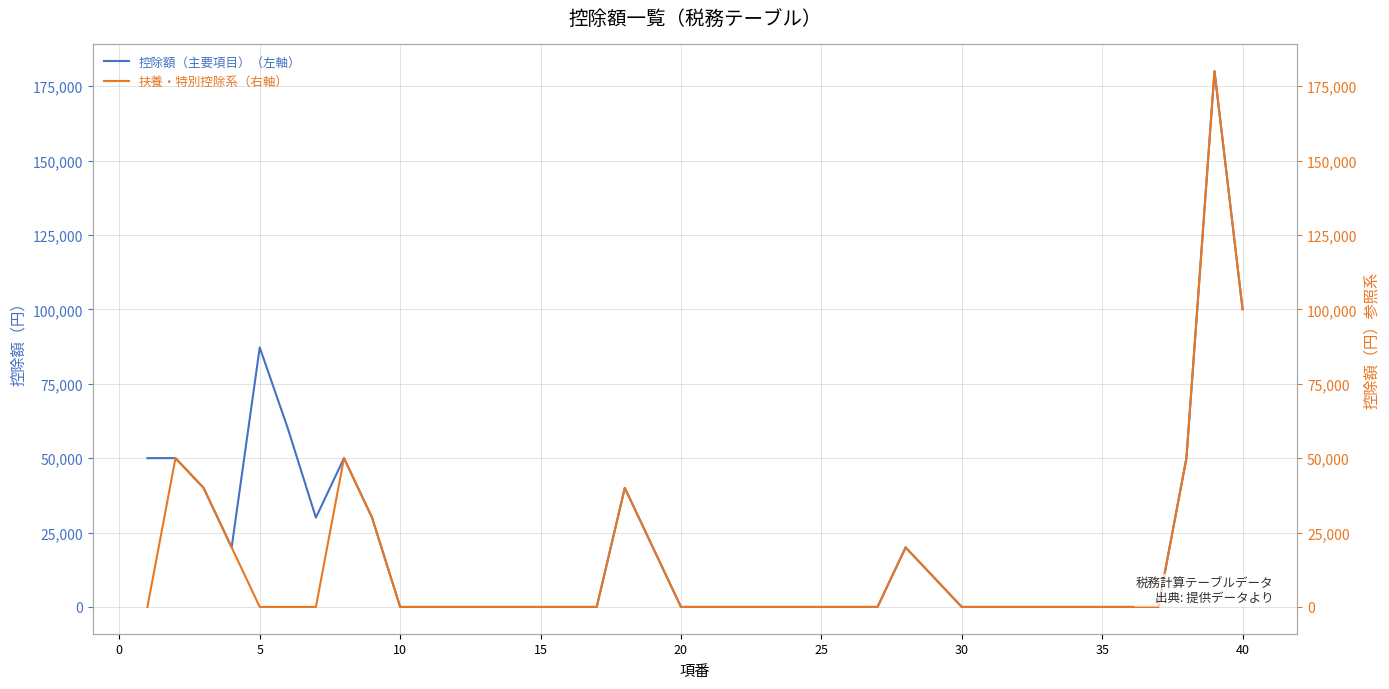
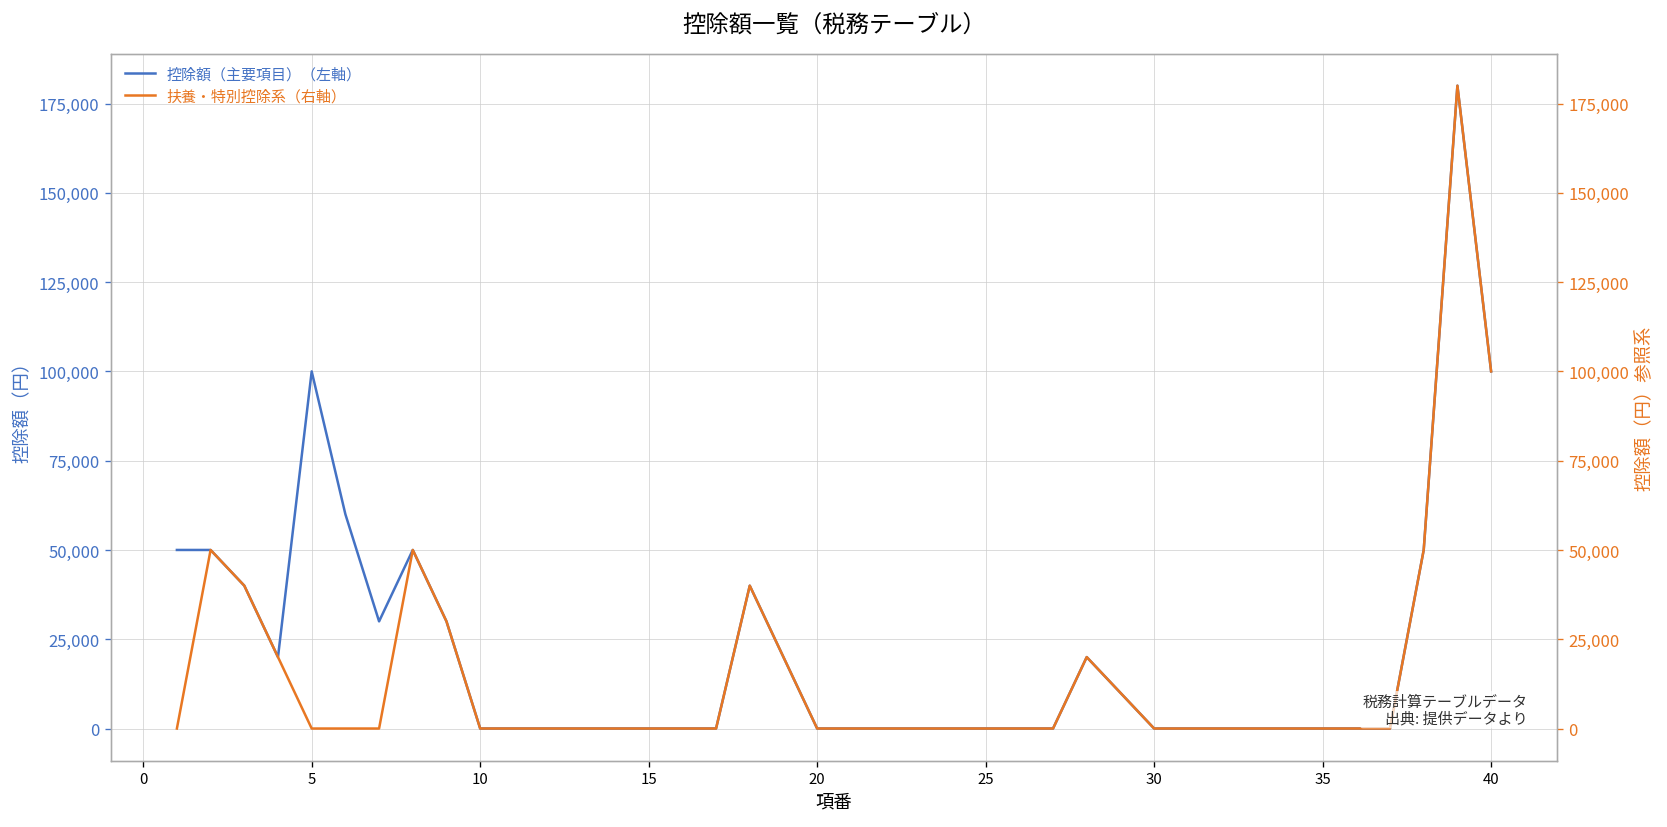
  {
    "控除額（主要項目）（左軸）": {
-     "5": "87,000",
+     "5": "100,000",
      "10": "0",
      "15": "0",
      "20": "0",
      "25": "0",
      "30": "0",
      "35": "0",
      "40": "100,000"
    },
    "扶養・特別控除系（右軸）": {
      "5": "0",
      "10": "0",
      "15": "0",
      "20": "0",
      "25": "0",
      "30": "0",
      "35": "0",
      "40": "100,000"
    }
  }
